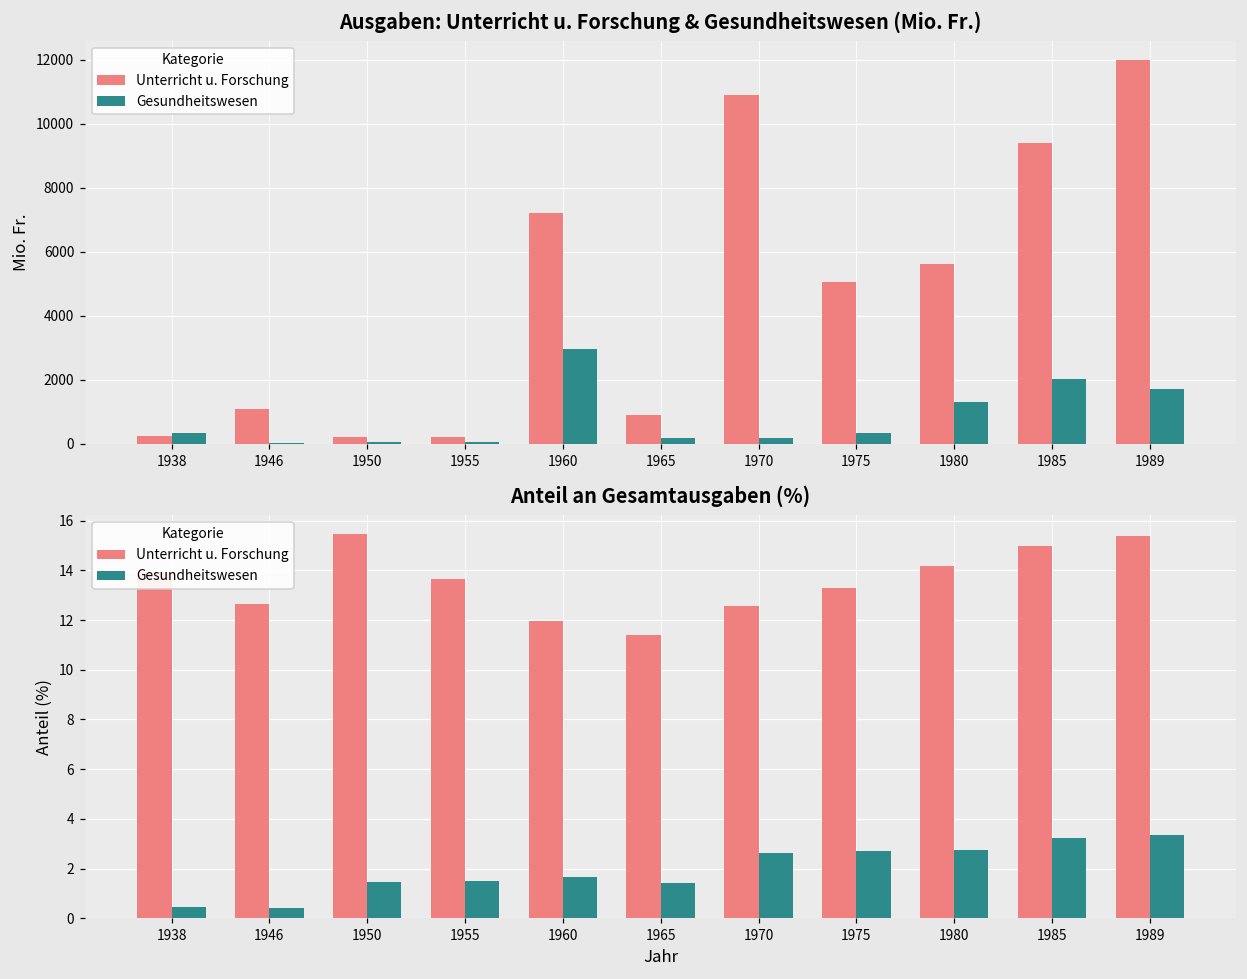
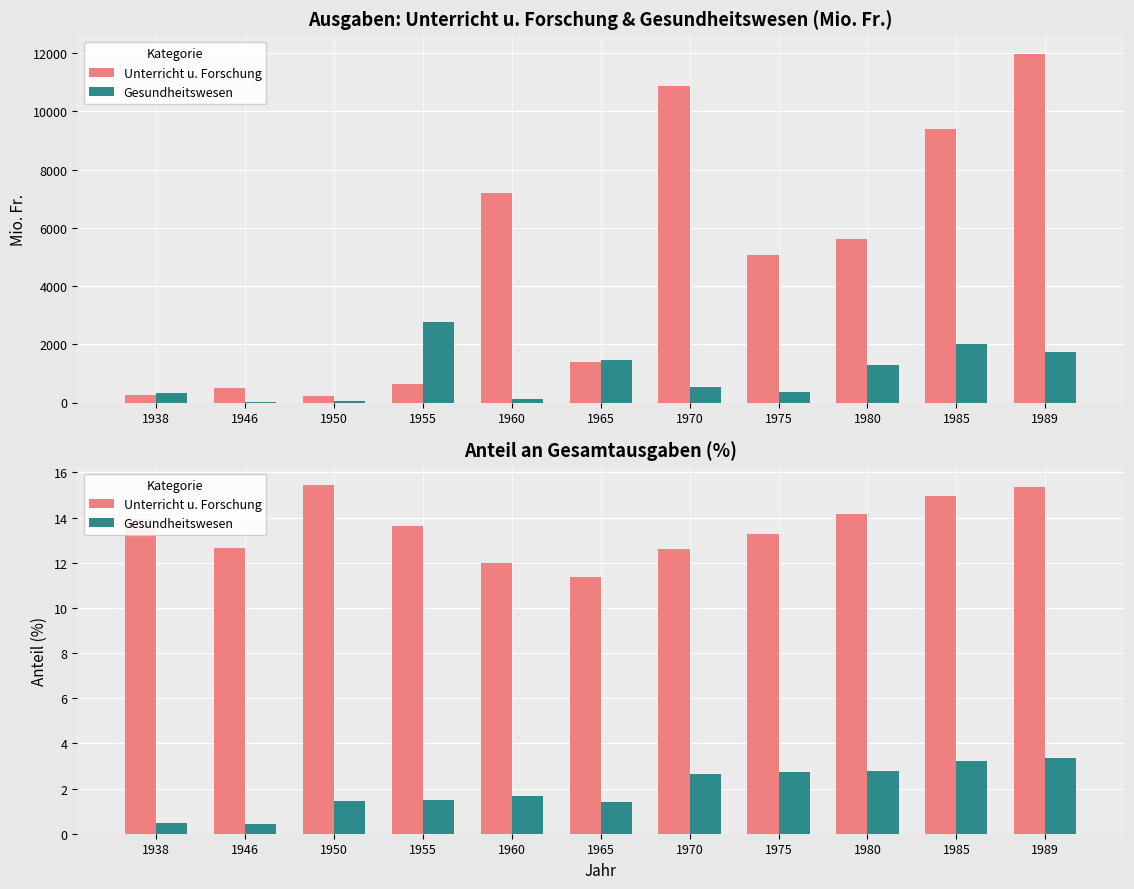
  {
    "Ausgaben: Unterricht u. Forschung & Gesundheitswesen (Mio. Fr.)": {
      "Unterricht u. Forschung": {
        "1938": 200,
-       "1946": 1100,
+       "1946": 500,
        "1950": 200,
-       "1955": 200,
+       "1955": 600,
        "1960": 7200,
-       "1965": 900,
+       "1965": 1400,
        "1970": 10900,
        "1975": 5100,
        "1980": 5600,
        "1985": 9400,
        "1989": 12000
      },
      "Gesundheitswesen": {
        "1938": 300,
-       "1955": 100,
-       "1960": 3000,
-       "1965": 200,
-       "1970": 200,
+       "1955": 2800,
+       "1960": 100,
+       "1965": 1500,
+       "1970": 500,
        "1975": 300,
        "1980": 1300,
        "1985": 2000,
        "1989": 1700
      }
    },
    "Anteil an Gesamtausgaben (%)": {
      "Unterricht u. Forschung": {
        "1946": 12.7,
        "1950": 15.5,
        "1955": 13.6,
        "1960": 12.0,
        "1965": 11.4,
        "1970": 12.6,
        "1975": 13.3,
        "1980": 14.2,
        "1985": 15.0,
        "1989": 15.4
      },
      "Gesundheitswesen": {
        "1938": 0.5,
        "1946": 0.4,
        "1950": 1.5,
        "1955": 1.5,
        "1960": 1.7,
        "1965": 1.4,
        "1970": 2.6,
        "1975": 2.7,
        "1980": 2.8,
        "1985": 3.2,
        "1989": 3.4
      }
    }
  }
